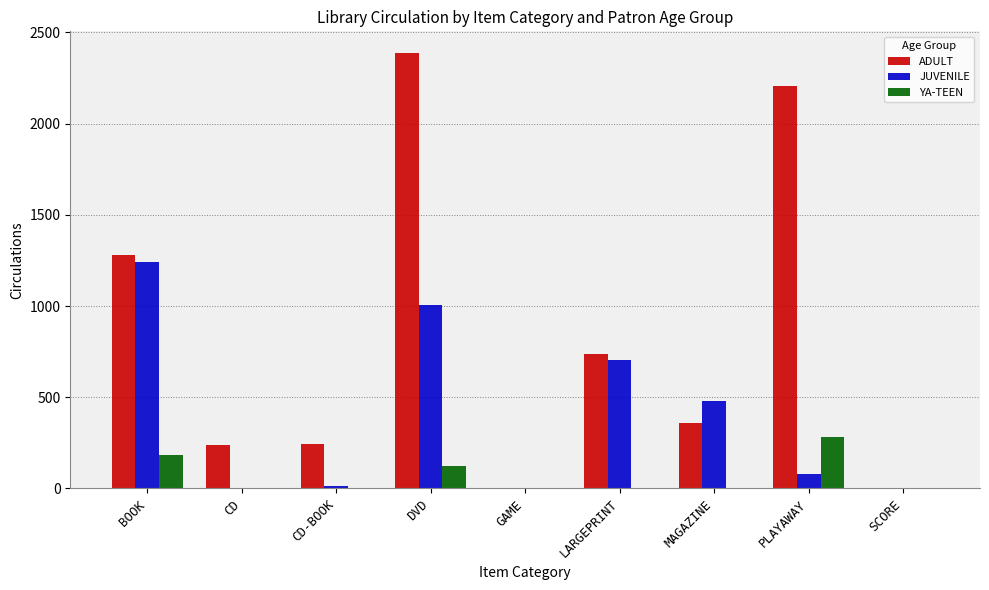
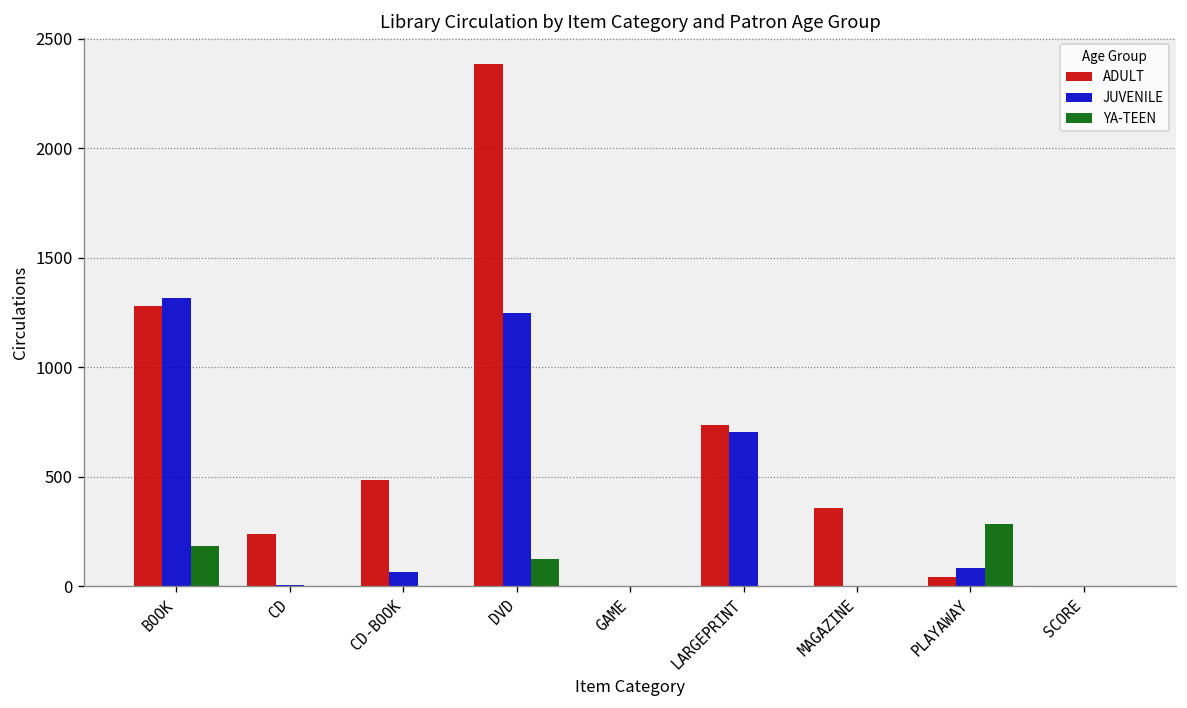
  {
    "ADULT": {
      "BOOK": 1280,
      "CD": 240,
-     "CD-BOOK": 250,
+     "CD-BOOK": 480,
      "DVD": 2390,
      "LARGEPRINT": 740,
      "MAGAZINE": 360,
-     "PLAYAWAY": 2210
+     "PLAYAWAY": 40
    },
    "JUVENILE": {
-     "BOOK": 1240,
-     "CD-BOOK": 10,
-     "DVD": 1010,
+     "BOOK": 1320,
+     "CD-BOOK": 70,
+     "DVD": 1250,
      "GAME": 0,
      "LARGEPRINT": 700,
-     "MAGAZINE": 480,
+     "MAGAZINE": 0,
      "PLAYAWAY": 80,
      "SCORE": 0
    },
    "YA-TEEN": {
      "BOOK": 190,
      "CD": 0,
      "CD-BOOK": 0,
      "DVD": 130,
      "GAME": 0,
      "LARGEPRINT": 0,
      "MAGAZINE": 0,
      "PLAYAWAY": 280,
      "SCORE": 0
    }
  }
